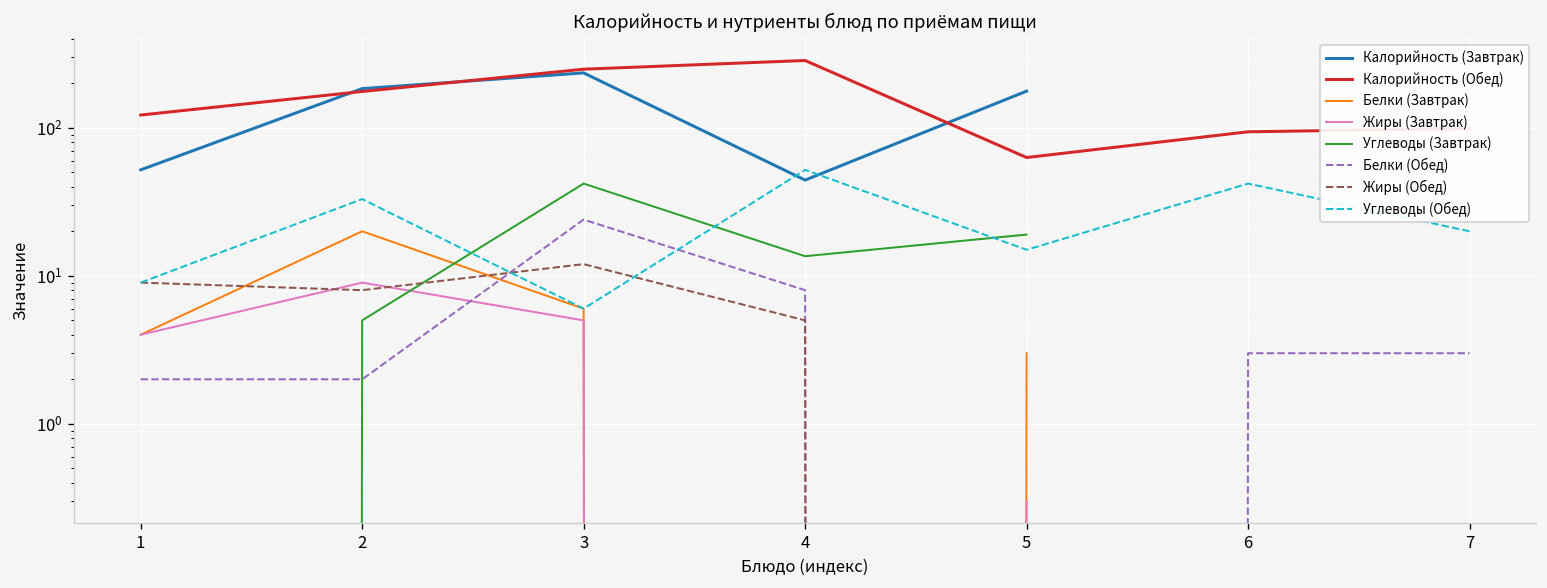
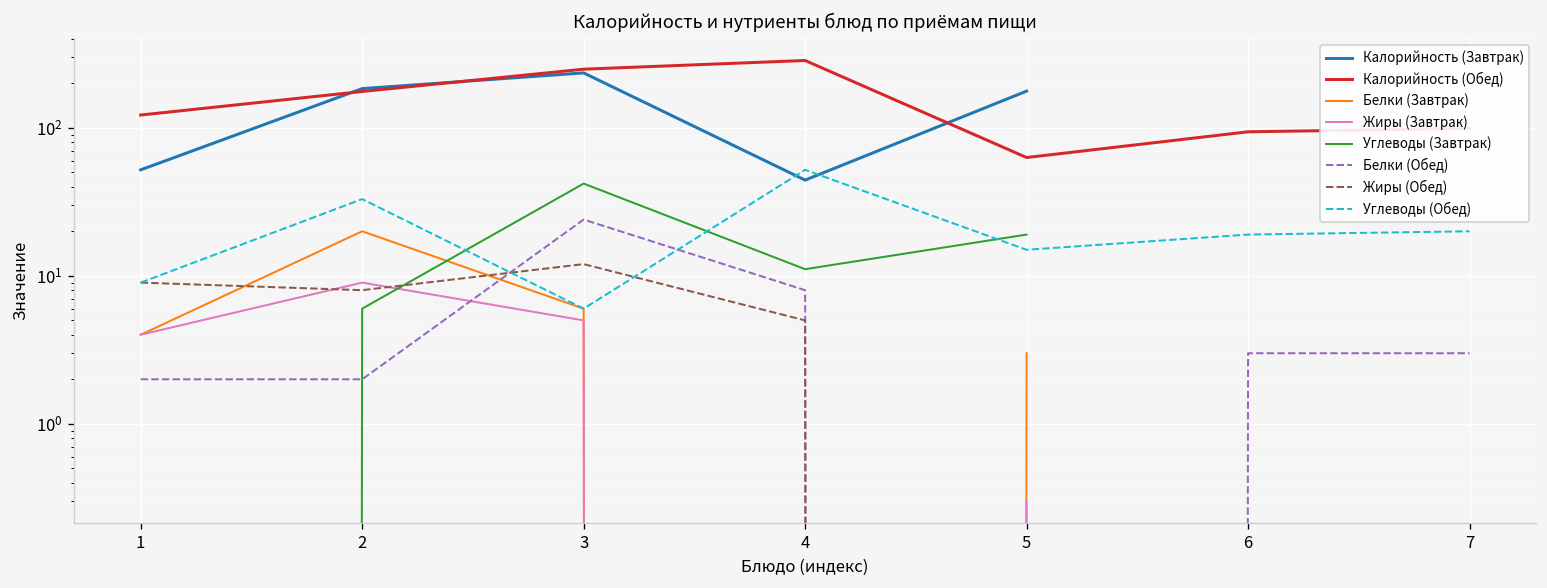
  {
    "Калорийность (Завтрак)": {
      "1": 52,
      "3": 240,
      "4": 44,
      "5": 180
    },
    "Калорийность (Обед)": {
      "1": 120,
      "3": 250,
      "4": 290,
      "5": 60,
      "6": 90
    },
    "Белки (Завтрак)": {
      "2": 20,
      "5": 3
    },
    "Жиры (Завтрак)": {
      "2": 9,
      "3": 5,
      "5": 0.30
    },
    "Углеводы (Завтрак)": {
-     "2": 5,
+     "2": 6,
      "3": 42,
-     "4": 14,
+     "4": 11,
      "5": 19
    },
    "Белки (Обед)": {
      "1": 2,
      "2": 2,
      "3": 24,
      "4": 8,
      "6": 3,
      "7": 3
    },
    "Жиры (Обед)": {
      "2": 8,
      "3": 12,
      "4": 5
    },
    "Углеводы (Обед)": {
      "2": 33,
      "4": 52,
      "5": 15,
-     "6": 42,
+     "6": 19,
      "7": 20
    }
  }
